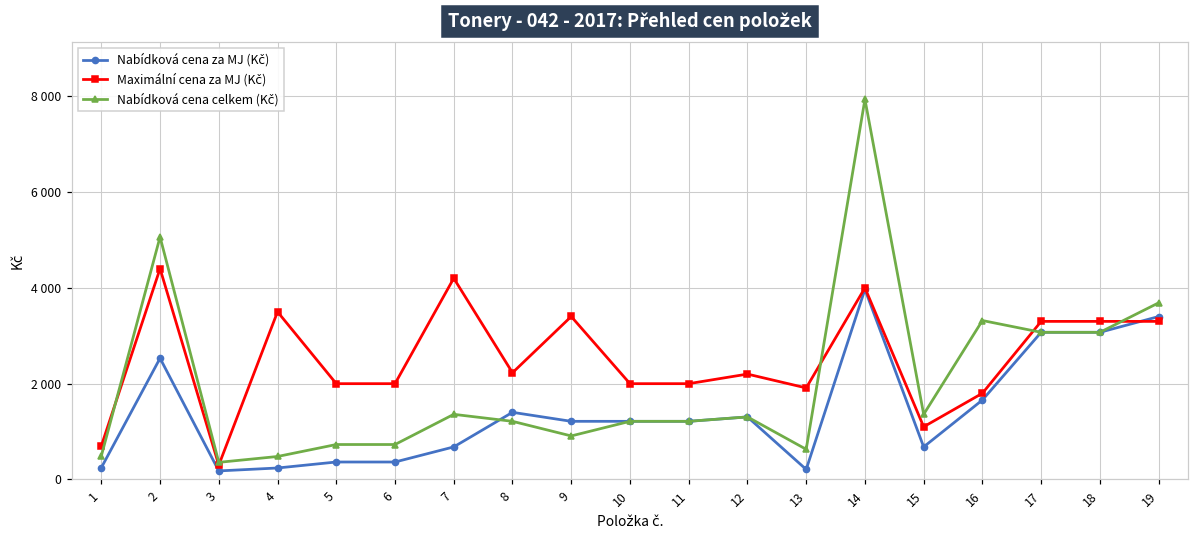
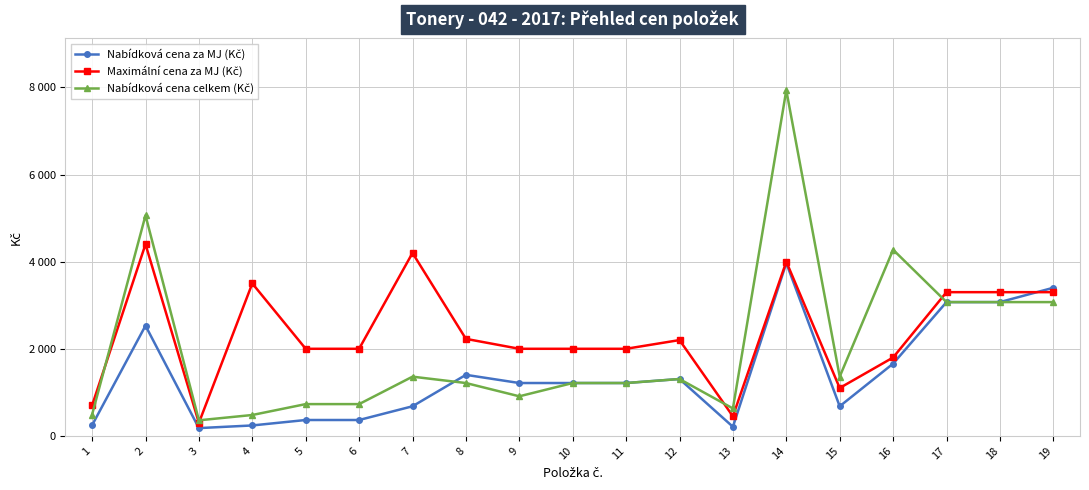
  {
    "Nabídková cena za MJ (Kč)": {
      "1": 200,
      "2": 2500,
      "3": 200,
      "4": 200,
      "5": 400,
      "6": 400,
      "7": 700,
      "8": 1400,
      "9": 1200,
      "13": 200,
      "15": 700,
      "16": 1700,
      "19": 3400
    },
    "Maximální cena za MJ (Kč)": {
      "1": 700,
      "2": 4400,
      "4": 3500,
      "5": 2000,
      "6": 2000,
      "7": 4200,
      "8": 2200,
-     "9": 3400,
+     "9": 2000,
      "10": 2000,
      "11": 2000,
      "12": 2200,
-     "13": 1900,
+     "13": 500,
      "15": 1100,
      "16": 1800,
      "17": 3300,
      "18": 3300,
      "19": 3300
    },
    "Nabídková cena celkem (Kč)": {
      "1": 500,
      "2": 5100,
      "4": 500,
      "5": 700,
      "6": 700,
      "7": 1400,
      "8": 1200,
      "9": 900,
      "13": 600,
      "14": 7900,
      "15": 1400,
-     "16": 3300,
-     "19": 3700
+     "16": 4300,
+     "19": 3100
    }
  }
